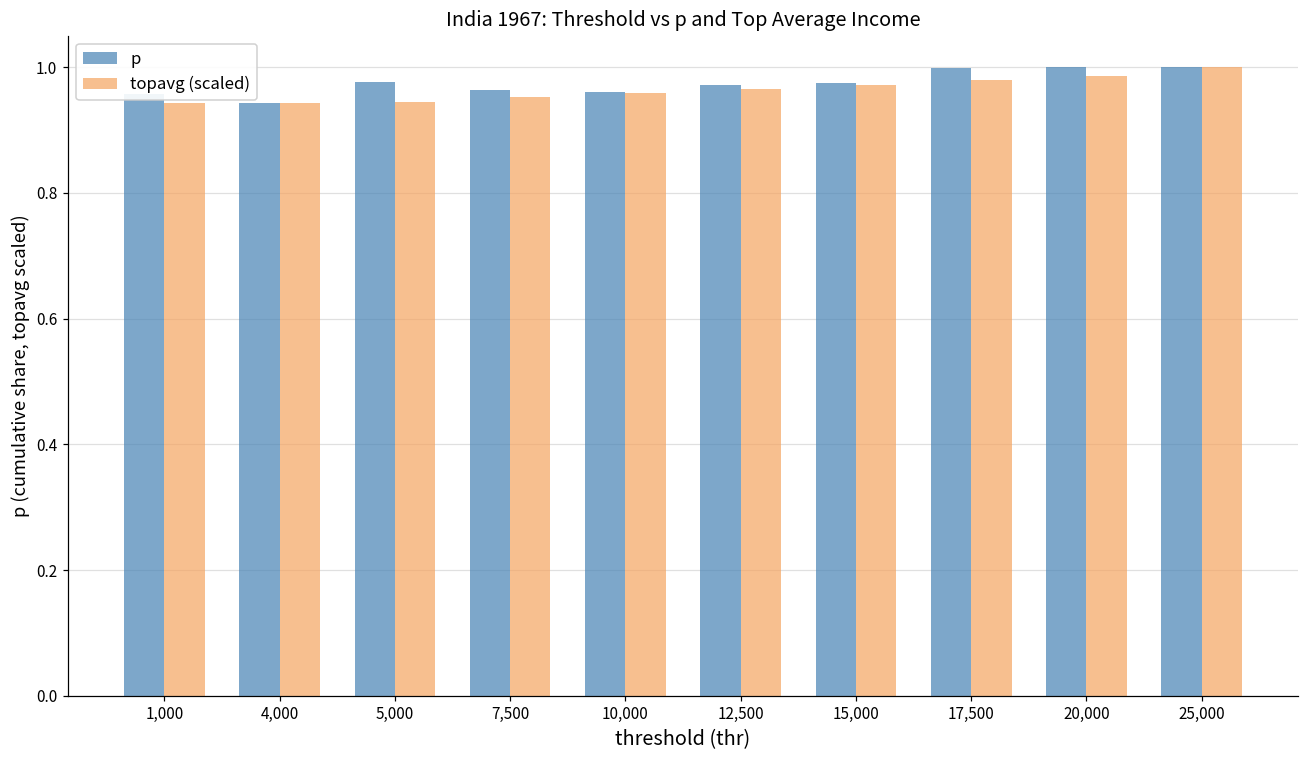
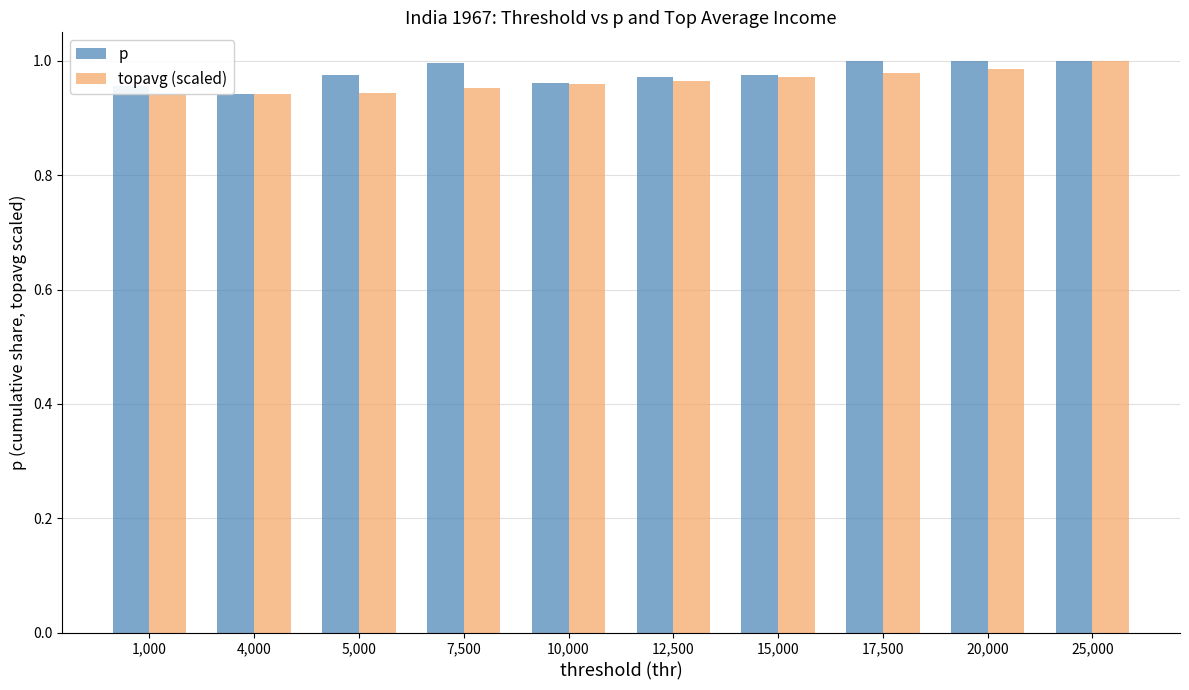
  {
    "p": {
      "4,000": 0.94,
      "5,000": 0.98,
-     "7,500": 0.96,
+     "7,500": 1.00,
      "10,000": 0.96,
      "12,500": 0.97,
      "15,000": 0.98,
      "17,500": 1.00,
      "20,000": 1.00,
      "25,000": 1.00
    },
    "topavg (scaled)": {
      "4,000": 0.94,
      "5,000": 0.94,
      "7,500": 0.95,
      "10,000": 0.96,
      "12,500": 0.97,
      "15,000": 0.97,
      "17,500": 0.98,
      "20,000": 0.99,
      "25,000": 1.00
    }
  }
